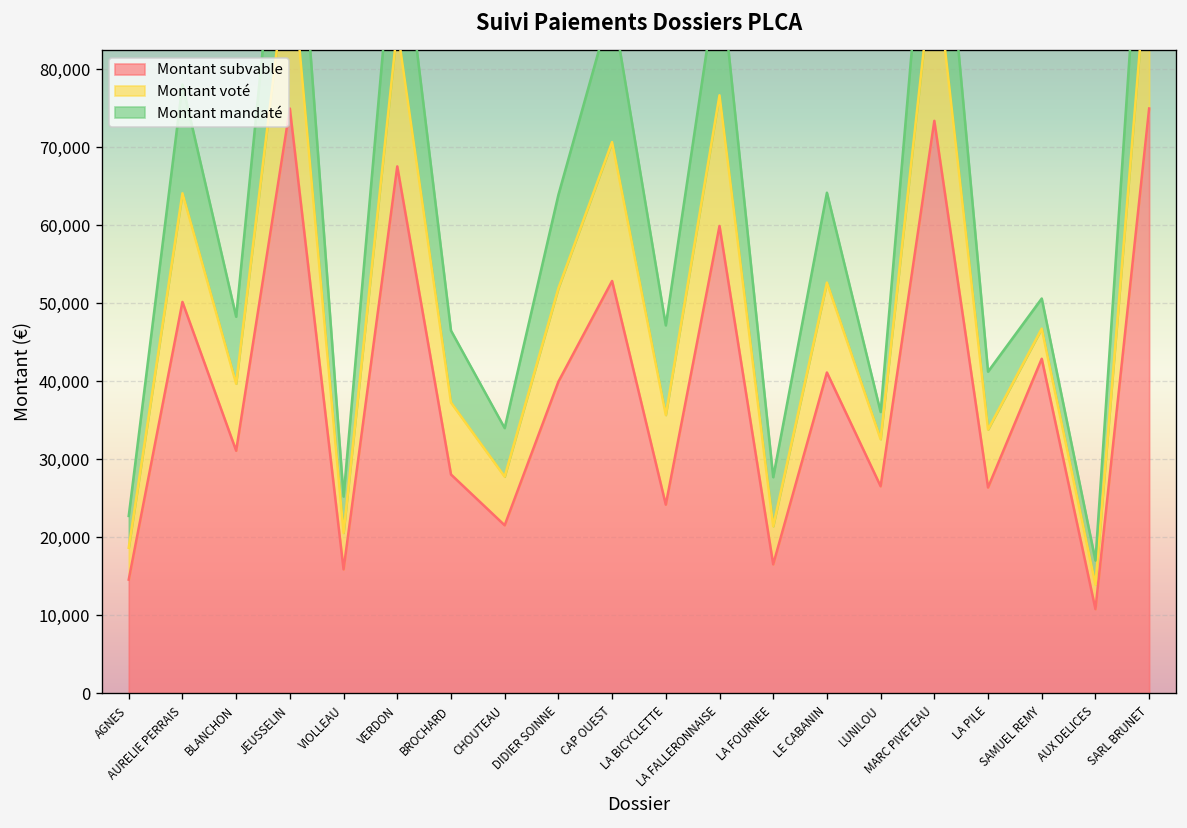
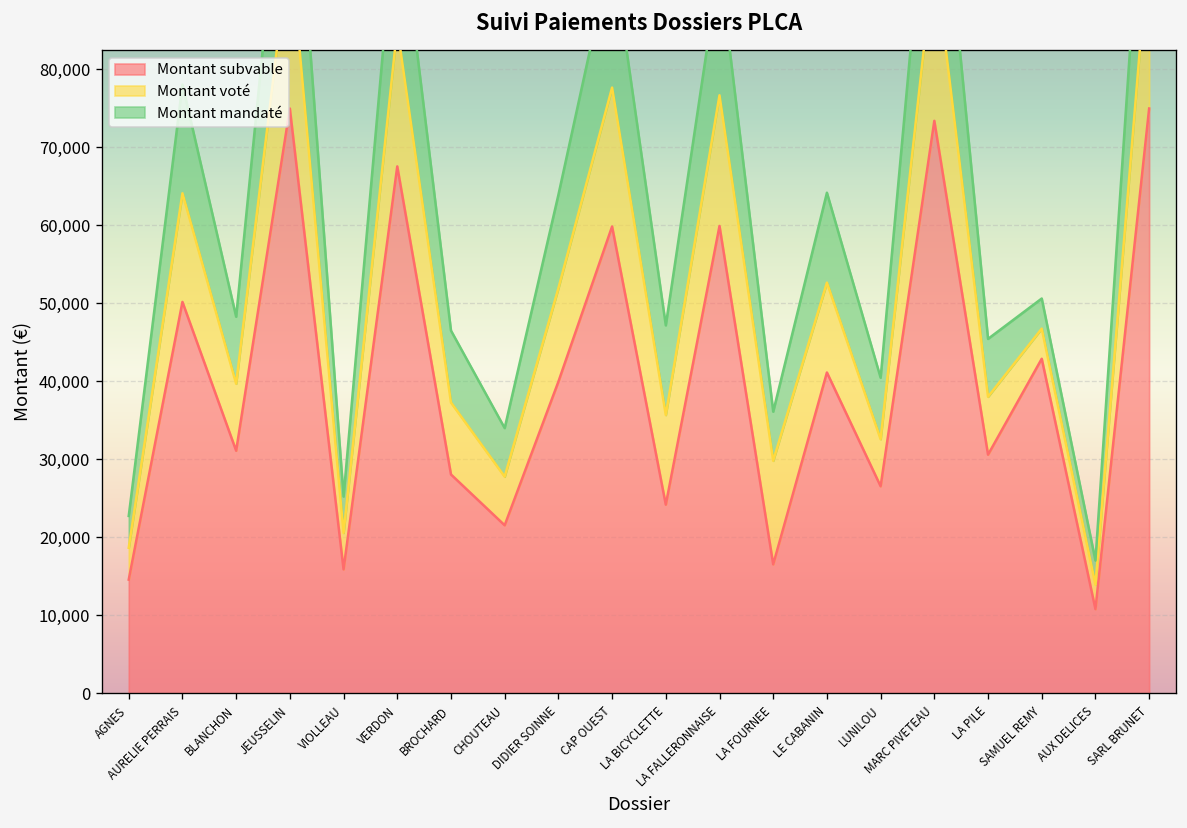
  {
    "Montant subvable": {
      "AGNES": "15,000",
      "AURELIE PERRAIS": "50,000",
      "BLANCHON": "31,000",
      "JEUSSELIN": "75,000",
      "VIOLLEAU": "16,000",
      "VERDON": "68,000",
      "BROCHARD": "28,000",
      "CHOUTEAU": "22,000",
      "DIDIER SOINNE": "40,000",
-     "CAP OUEST": "53,000",
+     "CAP OUEST": "60,000",
      "LA BICYCLETTE": "24,000",
      "LA FALLERONNAISE": "60,000",
      "LA FOURNEE": "17,000",
      "LE CABANIN": "41,000",
      "LUNILOU": "27,000",
      "MARC PIVETEAU": "73,000",
-     "LA PILE": "26,000",
+     "LA PILE": "31,000",
      "SAMUEL REMY": "43,000",
      "AUX DELICES": "11,000",
      "SARL BRUNET": "75,000"
    },
    "Montant voté": {
      "AGNES": "4,000",
      "AURELIE PERRAIS": "14,000",
      "BLANCHON": "9,000",
      "VIOLLEAU": "5,000",
      "BROCHARD": "9,000",
      "CHOUTEAU": "6,000",
      "DIDIER SOINNE": "12,000",
      "CAP OUEST": "18,000",
      "LA BICYCLETTE": "11,000",
      "LA FALLERONNAISE": "17,000",
-     "LA FOURNEE": "5,000",
+     "LA FOURNEE": "13,000",
      "LE CABANIN": "12,000",
      "LUNILOU": "6,000",
      "LA PILE": "7,000",
      "SAMUEL REMY": "4,000",
      "AUX DELICES": "3,000"
    },
    "Montant mandaté": {
      "AGNES": "4,000",
      "BLANCHON": "9,000",
      "VIOLLEAU": "5,000",
      "BROCHARD": "9,000",
      "CHOUTEAU": "6,000",
      "DIDIER SOINNE": "12,000",
      "LA BICYCLETTE": "11,000",
      "LA FOURNEE": "6,000",
      "LE CABANIN": "12,000",
-     "LUNILOU": "3,000",
+     "LUNILOU": "8,000",
      "LA PILE": "7,000",
      "SAMUEL REMY": "4,000",
      "AUX DELICES": "3,000"
    }
  }
